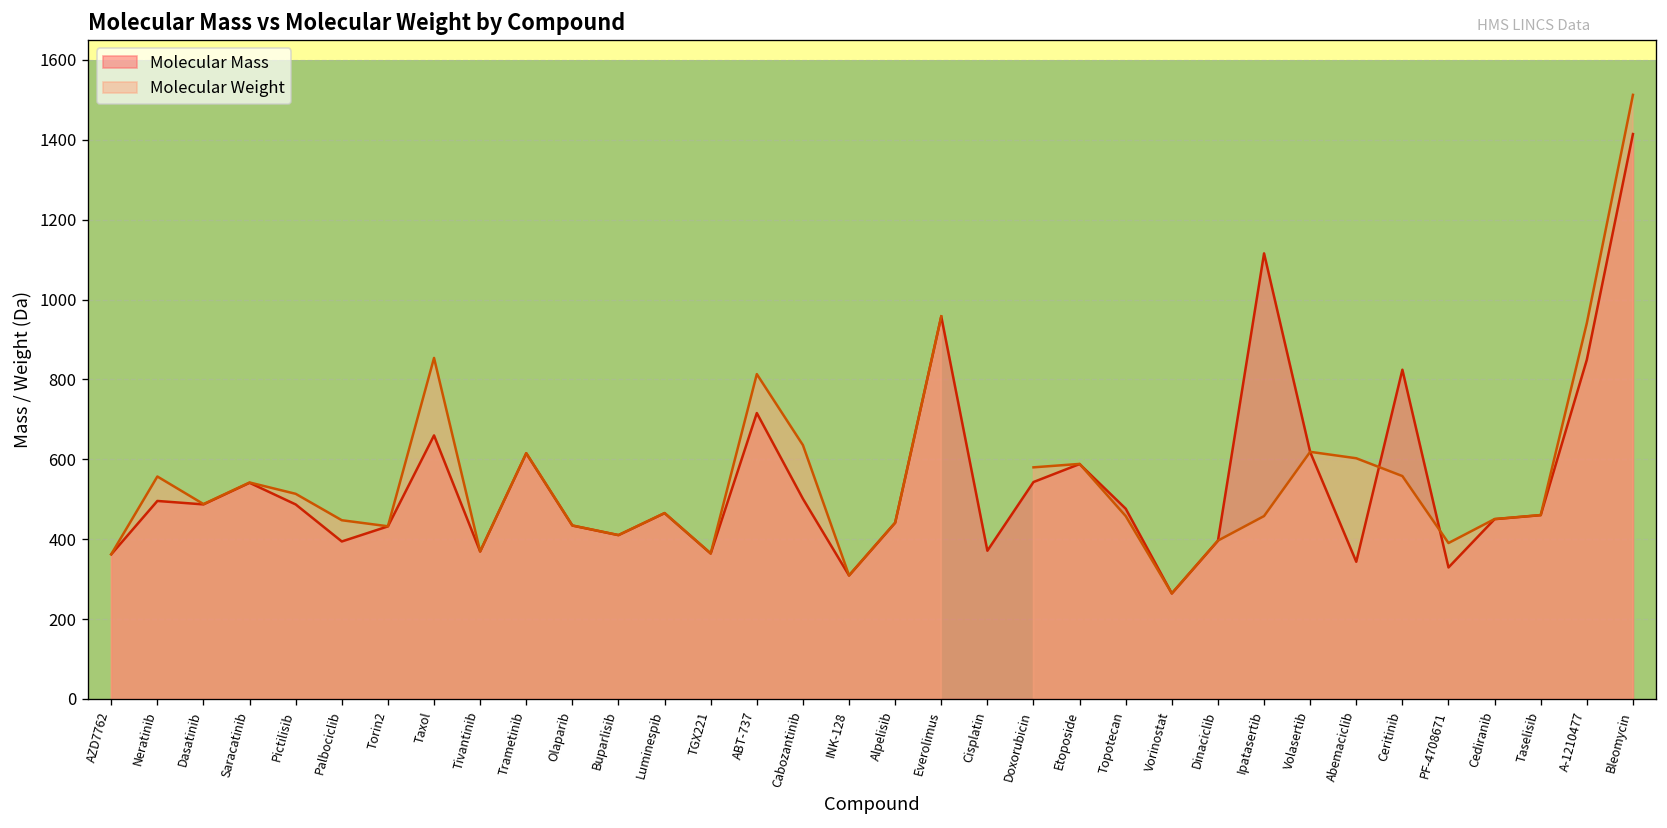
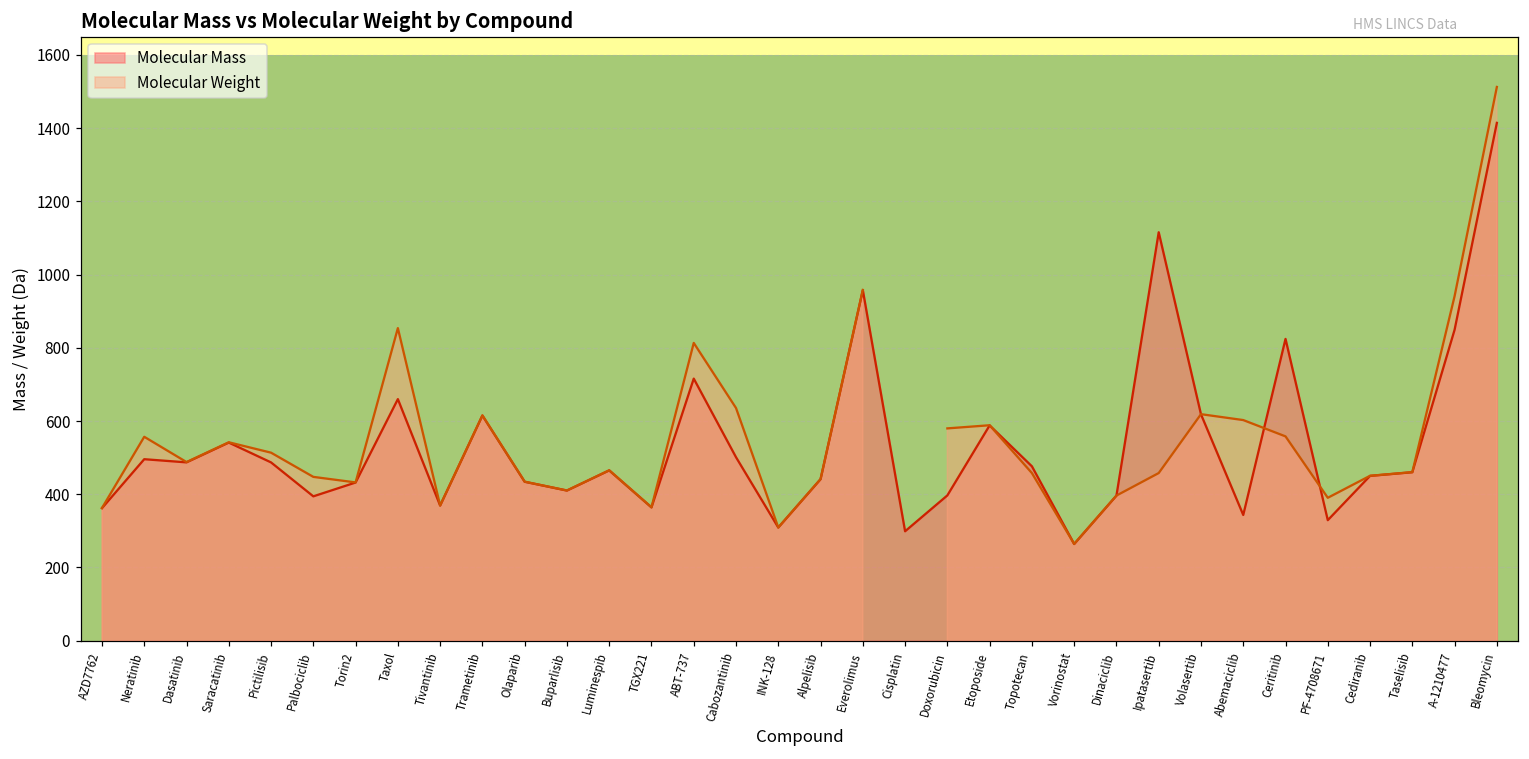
  {
    "Molecular Mass": {
      "Neratinib": 500,
      "Pictilisib": 490,
      "Palbociclib": 390,
      "Taxol": 660,
      "ABT-737": 720,
      "Cabozantinib": 500,
-     "Cisplatin": 370,
-     "Doxorubicin": 540,
+     "Cisplatin": 300,
+     "Doxorubicin": 400,
      "Topotecan": 480,
      "Ipatasertib": 1120,
      "Abemaciclib": 340,
      "Ceritinib": 820,
      "PF-4708671": 330,
      "A-1210477": 850,
      "Bleomycin": 1410
    }
  }
